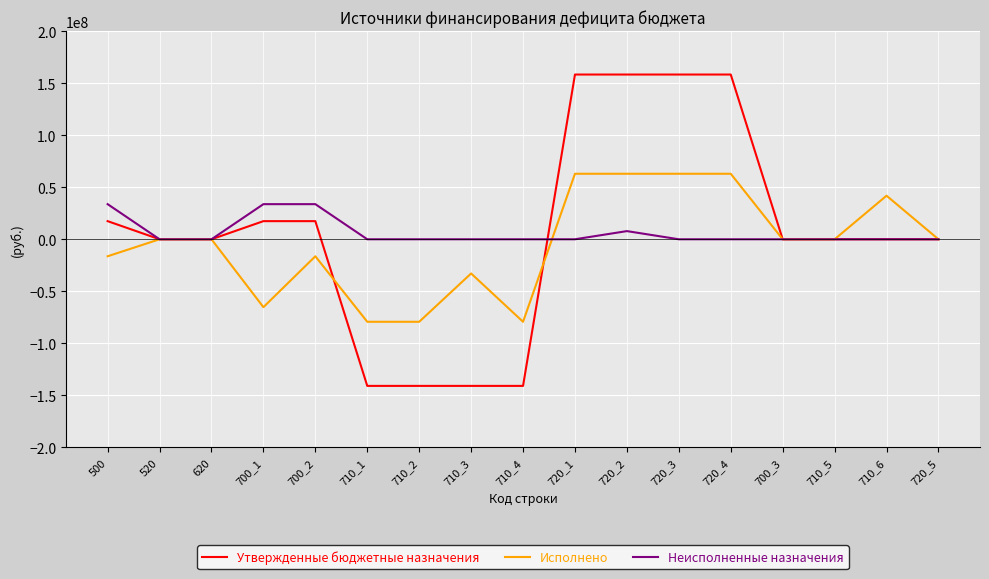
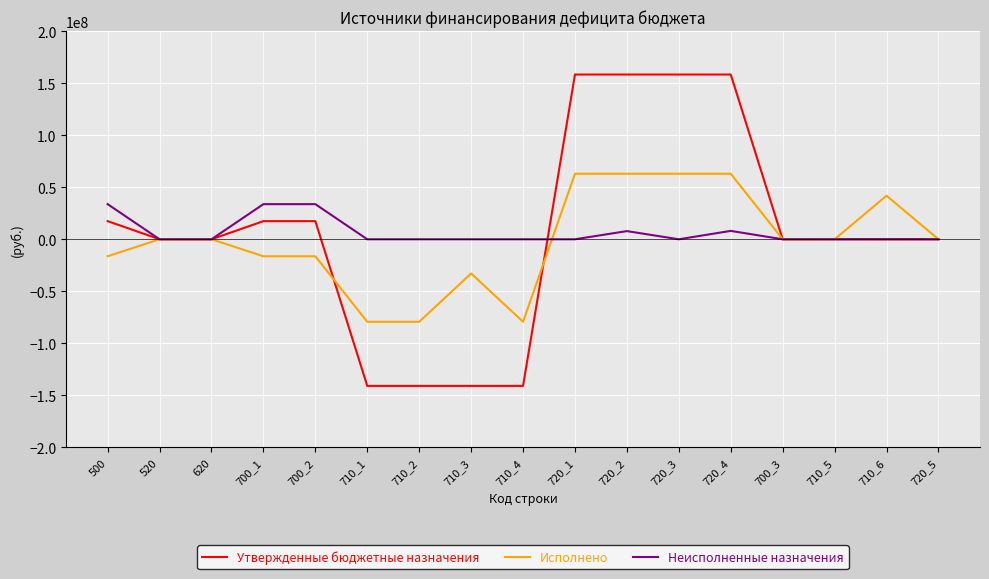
  {
    "Утвержденные бюджетные назначения": {
      "500": 17000000,
      "700_1": 17000000,
      "700_2": 17000000,
      "710_1": -141000000,
      "710_2": -141000000,
      "710_3": -141000000,
      "710_4": -141000000,
      "720_1": 158000000,
      "720_2": 158000000,
      "720_3": 158000000,
      "720_4": 158000000
    },
    "Исполнено": {
      "500": -16000000,
-     "700_1": -65000000,
+     "700_1": -16000000,
      "700_2": -16000000,
      "710_1": -79000000,
      "710_2": -79000000,
      "710_3": -33000000,
      "710_4": -79000000,
      "720_1": 63000000,
      "720_2": 63000000,
      "720_3": 63000000,
      "720_4": 63000000,
      "710_6": 42000000
    },
    "Неисполненные назначения": {
      "500": 34000000,
      "700_1": 34000000,
      "700_2": 34000000,
      "710_1": 0,
      "710_2": 0,
      "710_3": 0,
      "710_4": 0,
      "720_1": 0,
      "720_2": 8000000,
      "720_3": 0,
-     "720_4": 0
+     "720_4": 8000000
    }
  }
